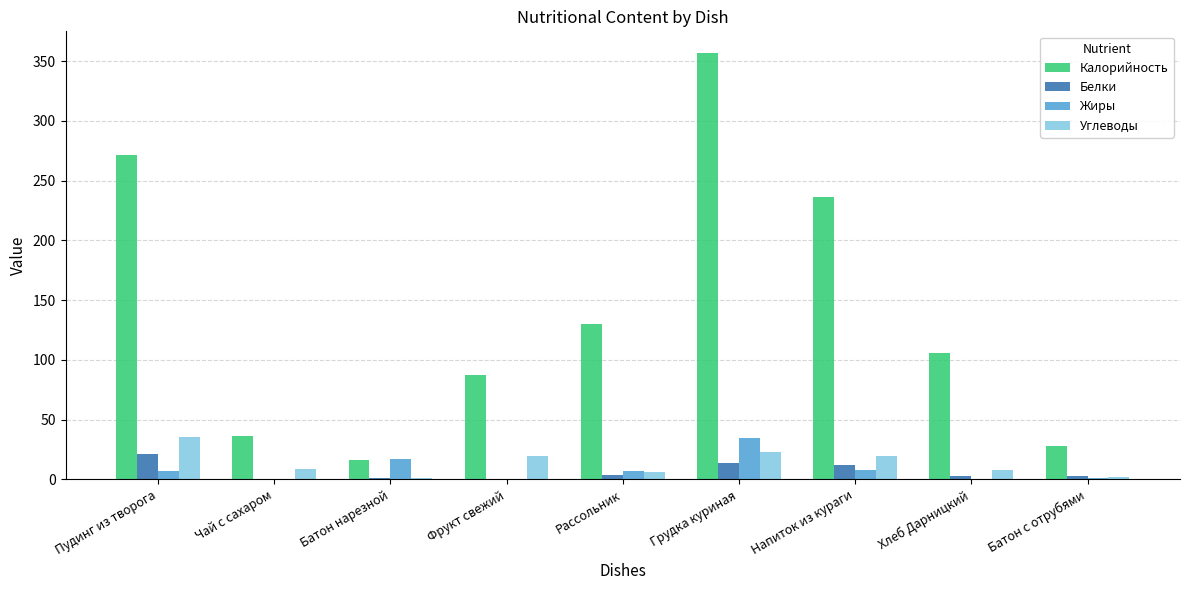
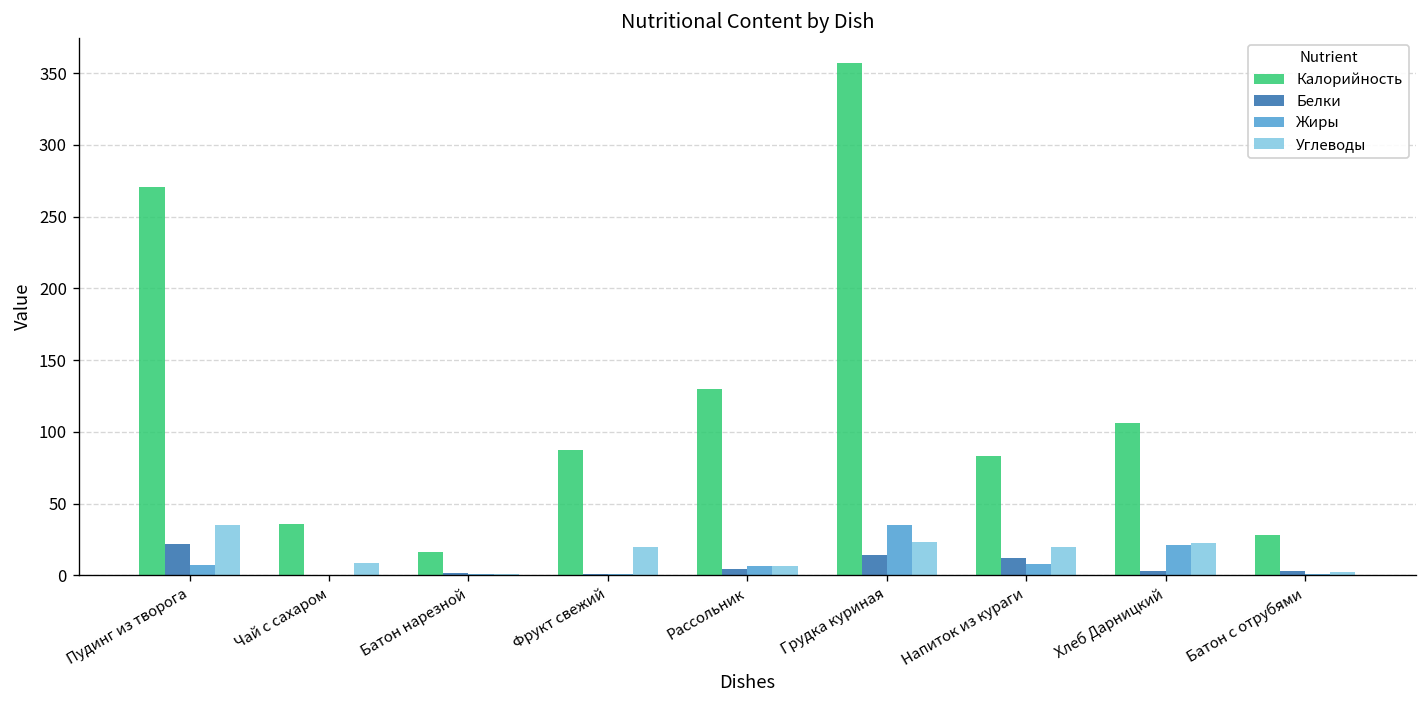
  {
    "Калорийность": {
      "Пудинг из творога": 271,
      "Чай с сахаром": 36,
      "Батон нарезной": 16,
      "Фрукт свежий": 87,
      "Рассольник": 130,
      "Грудка куриная": 357,
-     "Напиток из кураги": 236,
+     "Напиток из кураги": 83,
      "Хлеб Дарницкий": 106,
      "Батон с отрубями": 28
    },
    "Белки": {
      "Пудинг из творога": 21,
      "Рассольник": 4,
      "Грудка куриная": 14,
      "Напиток из кураги": 12,
      "Хлеб Дарницкий": 3,
      "Батон с отрубями": 3
    },
    "Жиры": {
      "Пудинг из творога": 7,
      "Чай с сахаром": 0,
-     "Батон нарезной": 17,
+     "Батон нарезной": 1,
      "Рассольник": 7,
      "Грудка куриная": 35,
      "Напиток из кураги": 8,
-     "Хлеб Дарницкий": 1
+     "Хлеб Дарницкий": 21
    },
    "Углеводы": {
      "Пудинг из творога": 35,
      "Чай с сахаром": 9,
      "Фрукт свежий": 20,
      "Рассольник": 6,
      "Грудка куриная": 23,
      "Напиток из кураги": 20,
-     "Хлеб Дарницкий": 8
+     "Хлеб Дарницкий": 22
    }
  }
